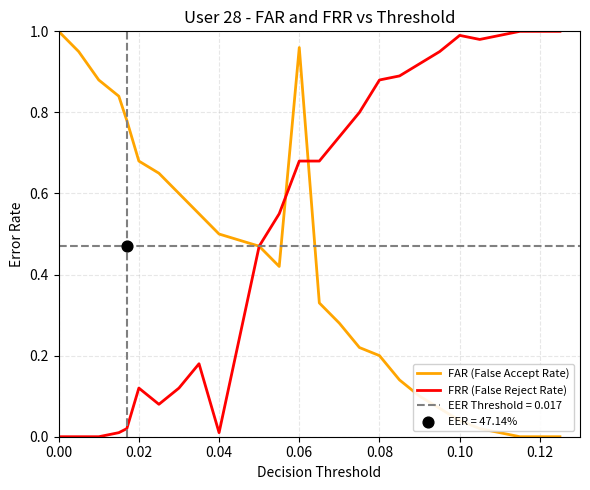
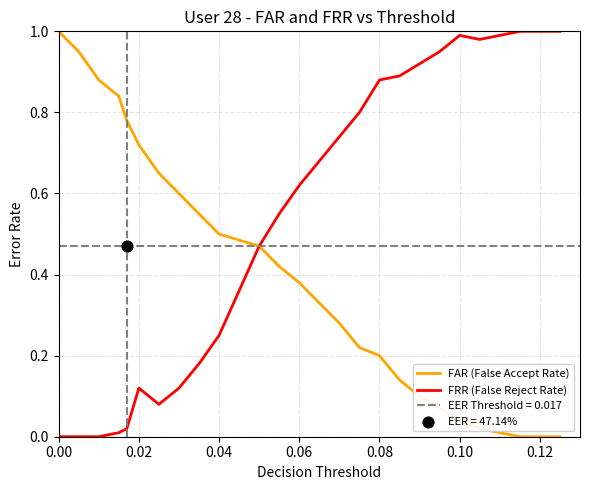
  {
    "FAR (False Accept Rate)": {
      "0.00": 1.00,
-     "0.02": 0.68,
+     "0.02": 0.72,
      "0.04": 0.50,
-     "0.06": 0.96,
+     "0.06": 0.38,
      "0.08": 0.20
    },
    "FRR (False Reject Rate)": {
      "0.00": 0.00,
      "0.02": 0.12,
-     "0.04": 0.01,
-     "0.06": 0.68,
+     "0.04": 0.25,
+     "0.06": 0.62,
      "0.08": 0.88,
      "0.10": 0.99
    }
  }
